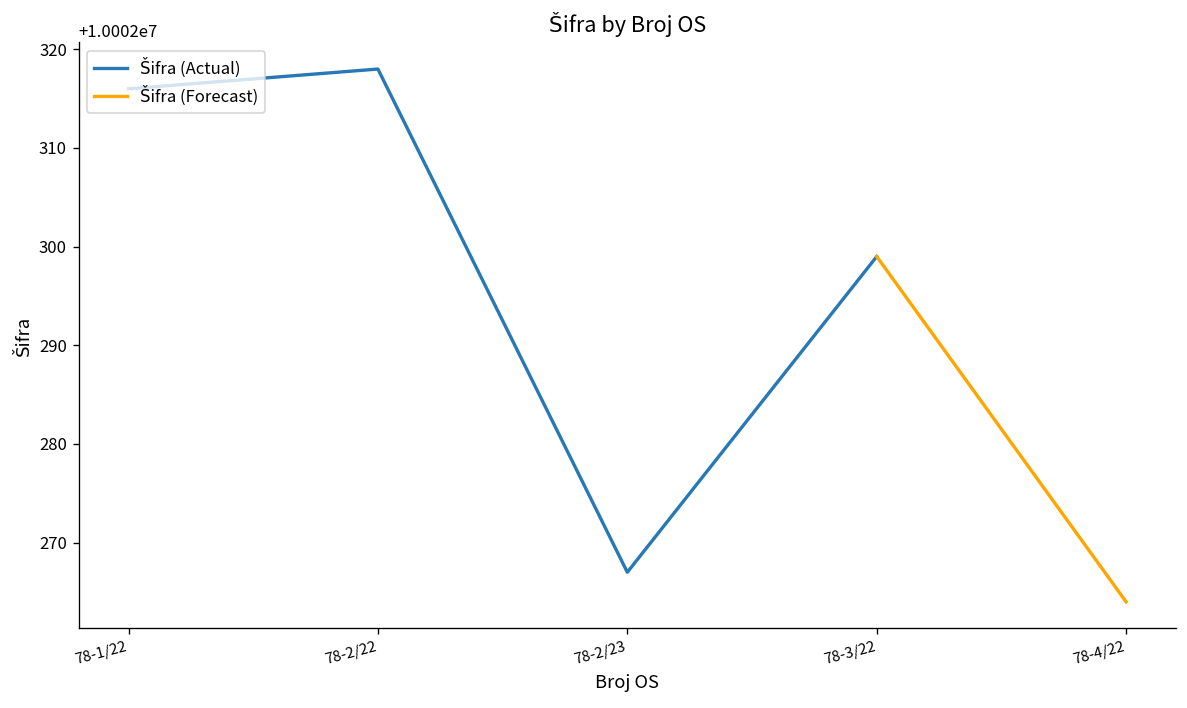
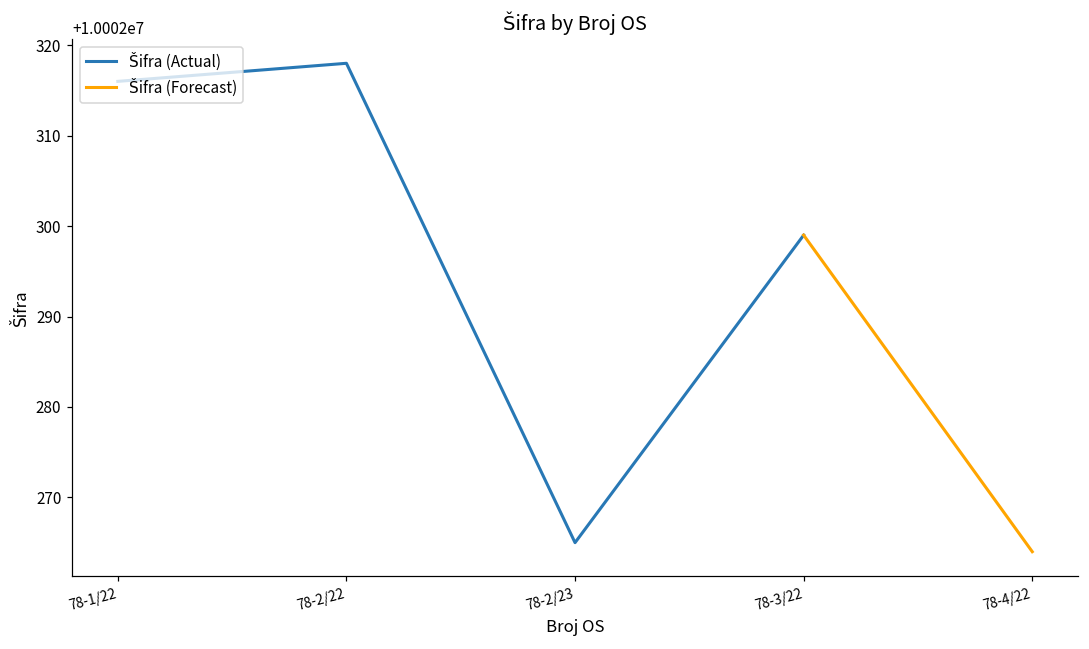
  {
    "Šifra (Actual)": {
      "78-2/22": 10002318,
-     "78-2/23": 10002267
+     "78-2/23": 10002265
    },
    "Šifra (Forecast)": {
      "78-4/22": 10002264
    }
  }
